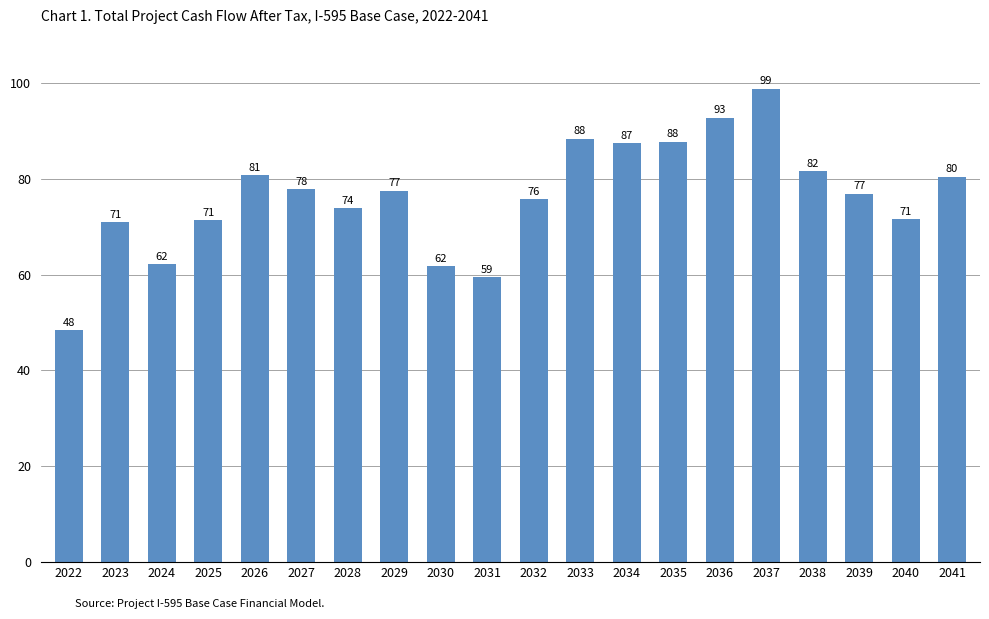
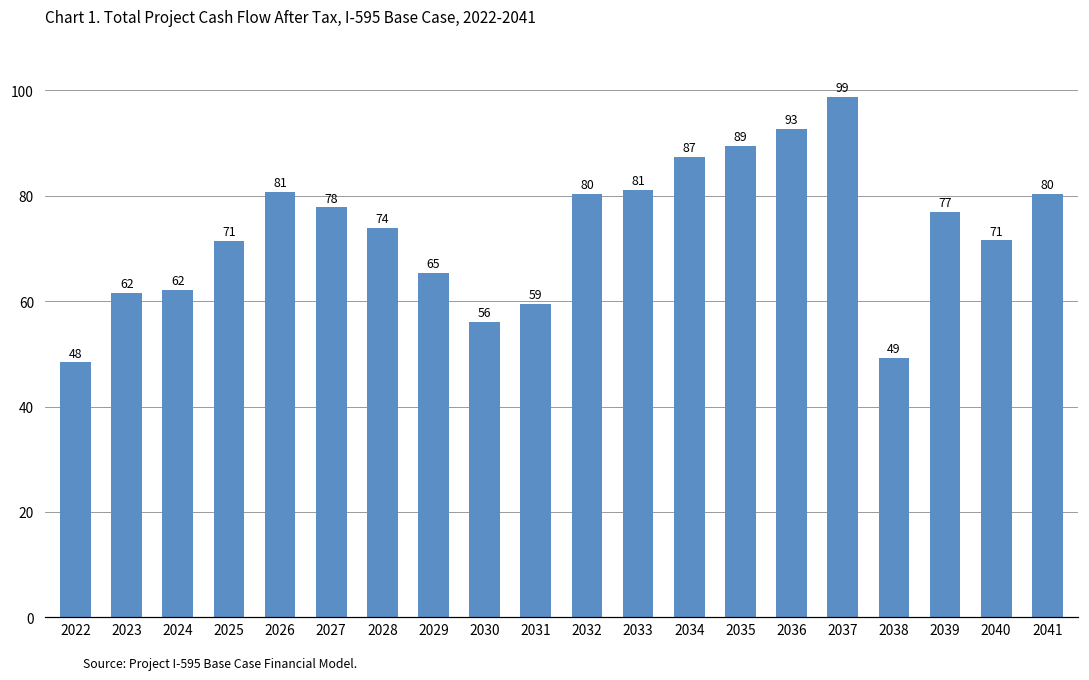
  {
-   "2023": 71,
-   "2029": 77,
-   "2030": 62,
-   "2032": 76,
-   "2033": 88,
-   "2035": 88,
-   "2038": 82
+   "2023": 62,
+   "2029": 65,
+   "2030": 56,
+   "2032": 80,
+   "2033": 81,
+   "2035": 89,
+   "2038": 49
  }
